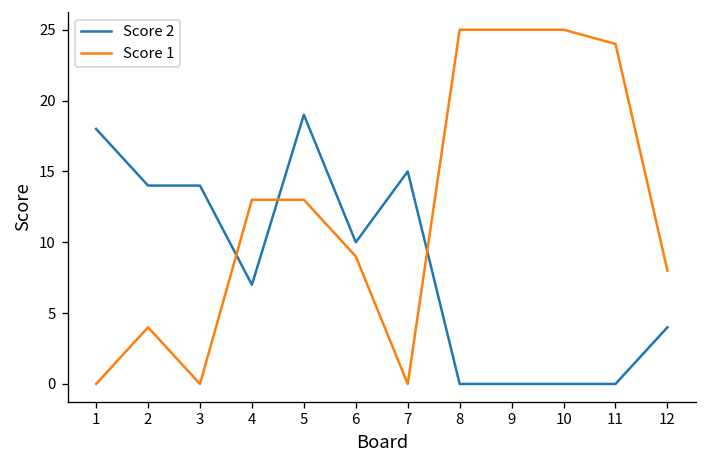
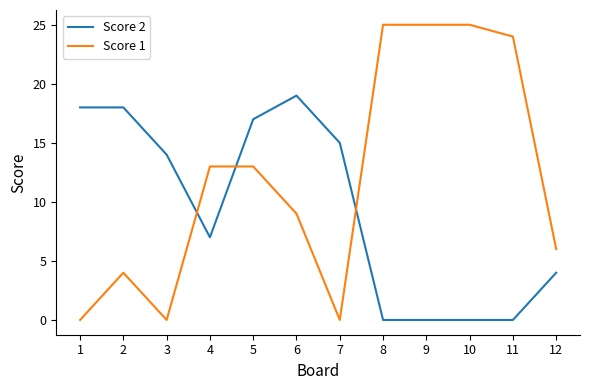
  {
    "Score 2": {
      "1": 18,
-     "2": 14,
+     "2": 18,
      "3": 14,
      "4": 7,
-     "5": 19,
-     "6": 10,
+     "5": 17,
+     "6": 19,
      "7": 15,
      "8": 0,
      "9": 0,
      "10": 0,
      "11": 0,
      "12": 4
    },
    "Score 1": {
      "1": 0,
      "2": 4,
      "3": 0,
      "4": 13,
      "5": 13,
      "6": 9,
      "7": 0,
      "8": 25,
      "9": 25,
      "10": 25,
      "11": 24,
-     "12": 8
+     "12": 6
    }
  }
